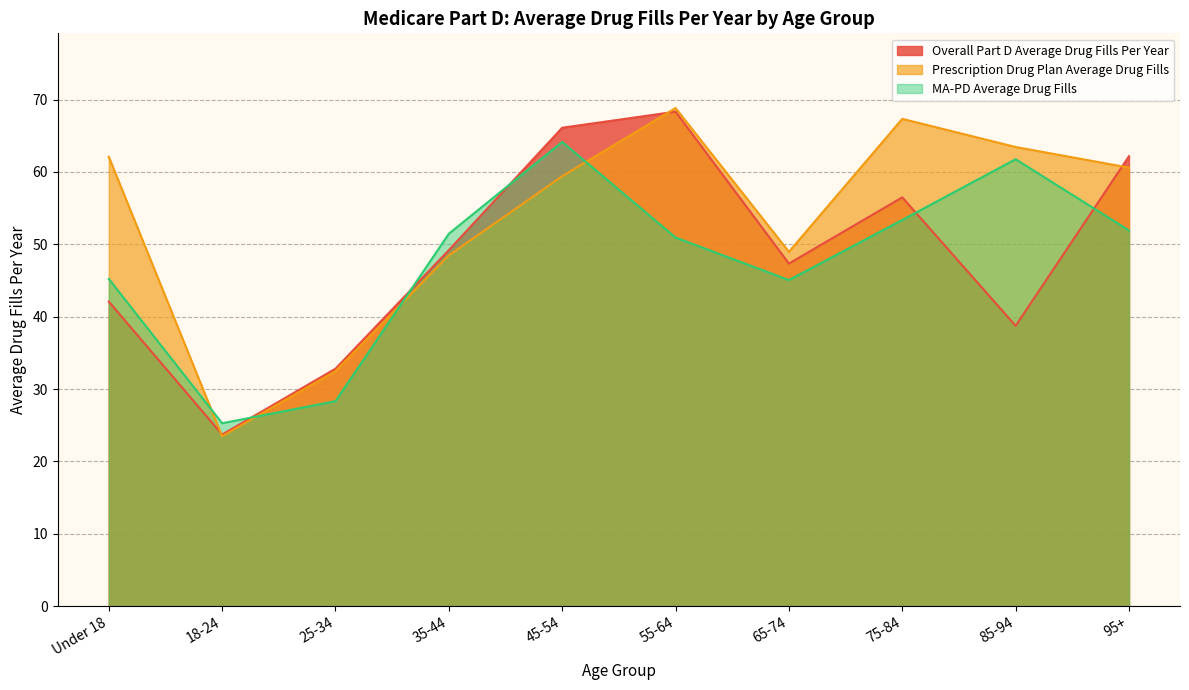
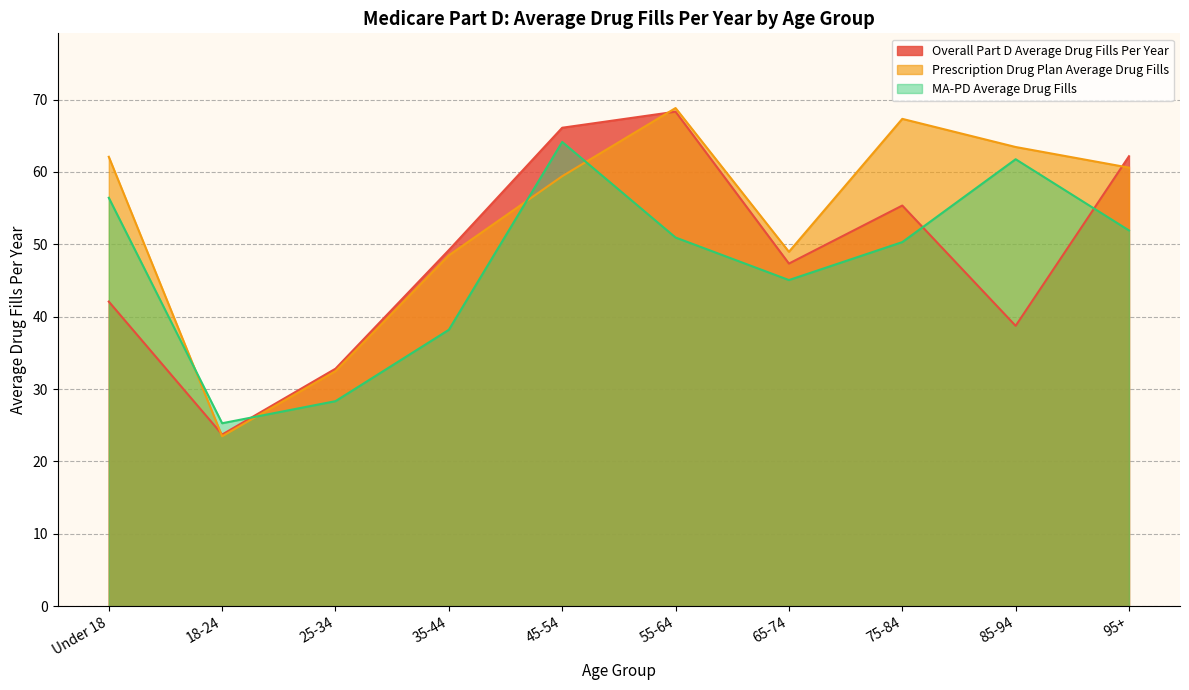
  {
    "Overall Part D Average Drug Fills Per Year": {
      "Under 18": 42,
      "35-44": 49,
      "45-54": 66,
      "55-64": 68,
      "65-74": 47,
-     "75-84": 56,
+     "75-84": 55,
      "85-94": 39,
      "95+": 62
    },
    "Prescription Drug Plan Average Drug Fills": {
      "Under 18": 62,
      "35-44": 48,
      "45-54": 59,
      "55-64": 69,
      "65-74": 49,
      "75-84": 67,
      "85-94": 63,
      "95+": 61
    },
    "MA-PD Average Drug Fills": {
-     "Under 18": 45,
+     "Under 18": 56,
      "18-24": 25,
      "25-34": 28,
-     "35-44": 51,
+     "35-44": 38,
      "45-54": 64,
      "55-64": 51,
      "65-74": 45,
-     "75-84": 53,
+     "75-84": 50,
      "85-94": 62,
      "95+": 52
    }
  }
